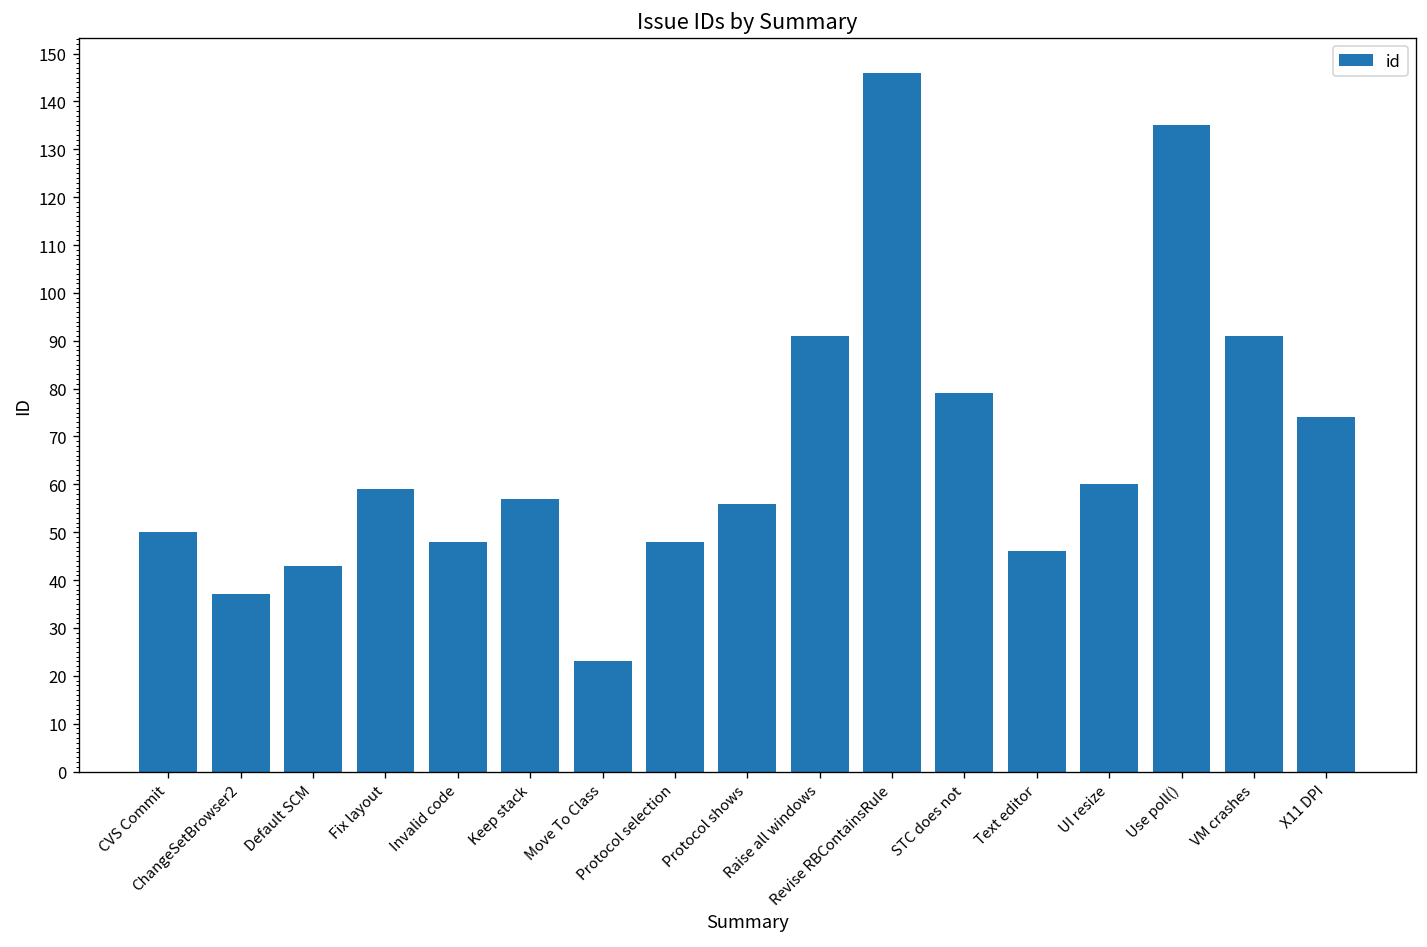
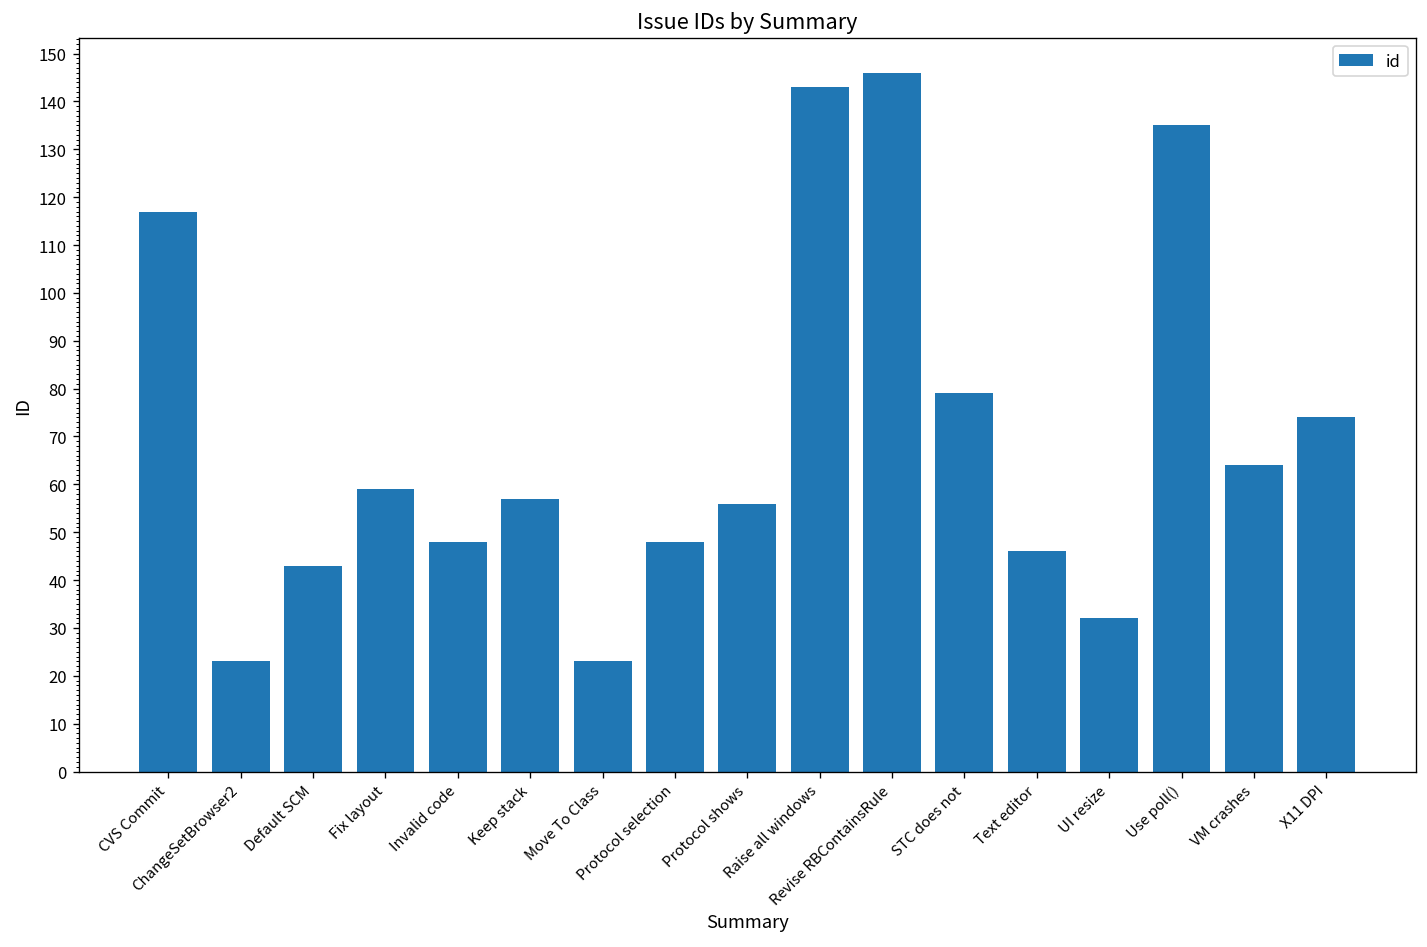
  {
-   "CVS Commit": 50,
-   "ChangeSetBrowser2": 37,
+   "CVS Commit": 117,
+   "ChangeSetBrowser2": 23,
    "Default SCM": 43,
    "Fix layout": 59,
    "Invalid code": 48,
    "Keep stack": 57,
    "Move To Class": 23,
    "Protocol selection": 48,
    "Protocol shows": 56,
-   "Raise all windows": 91,
+   "Raise all windows": 143,
    "Revise RBContainsRule": 146,
    "STC does not": 79,
    "Text editor": 46,
-   "UI resize": 60,
+   "UI resize": 32,
    "Use poll()": 135,
-   "VM crashes": 91,
+   "VM crashes": 64,
    "X11 DPI": 74
  }
